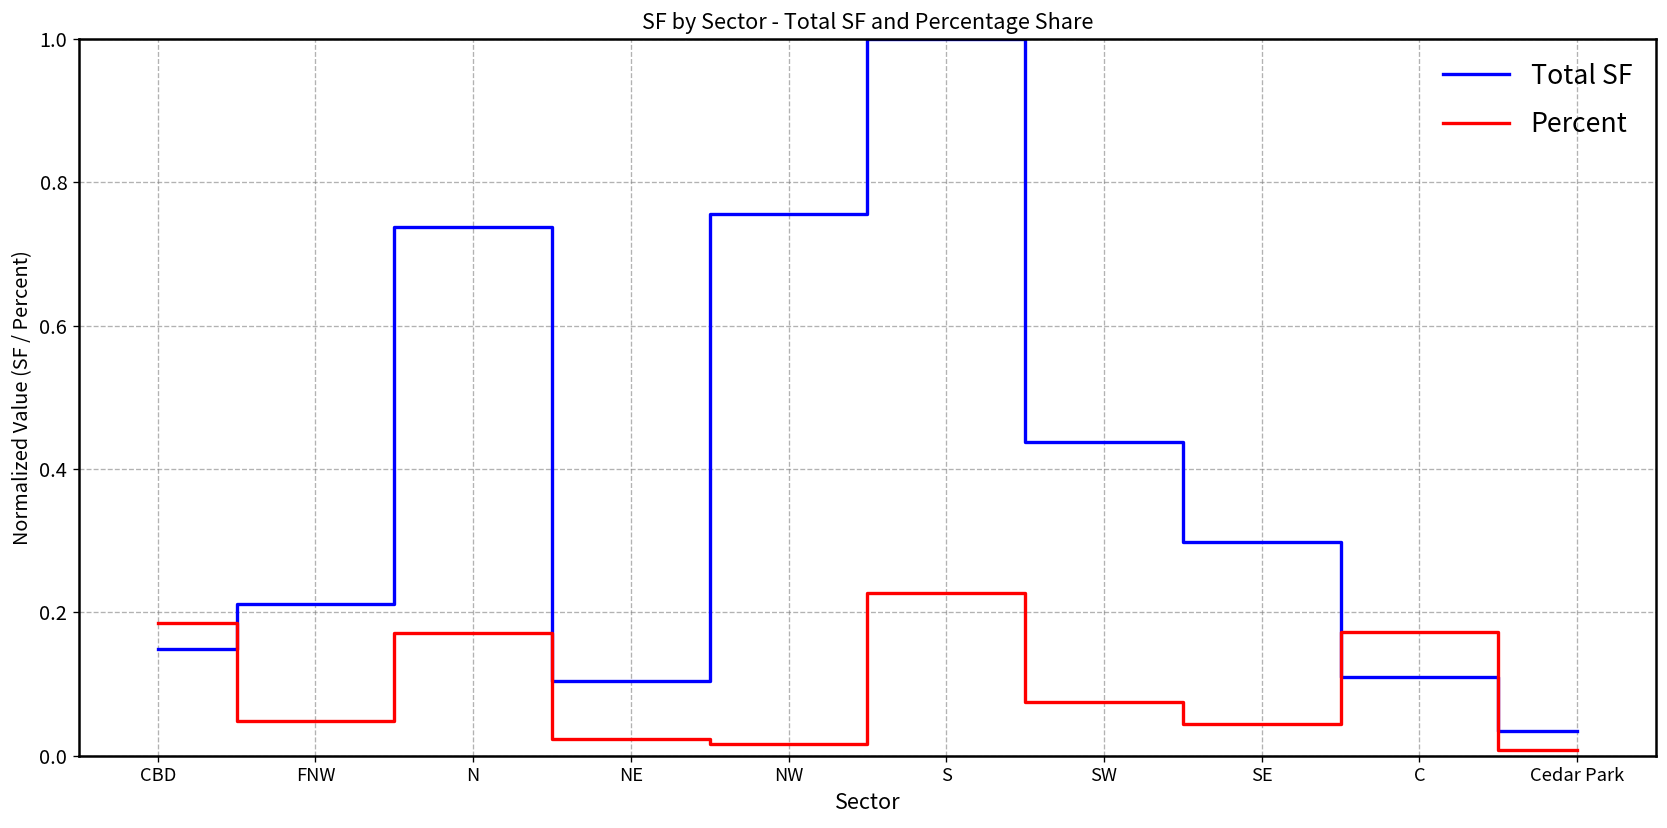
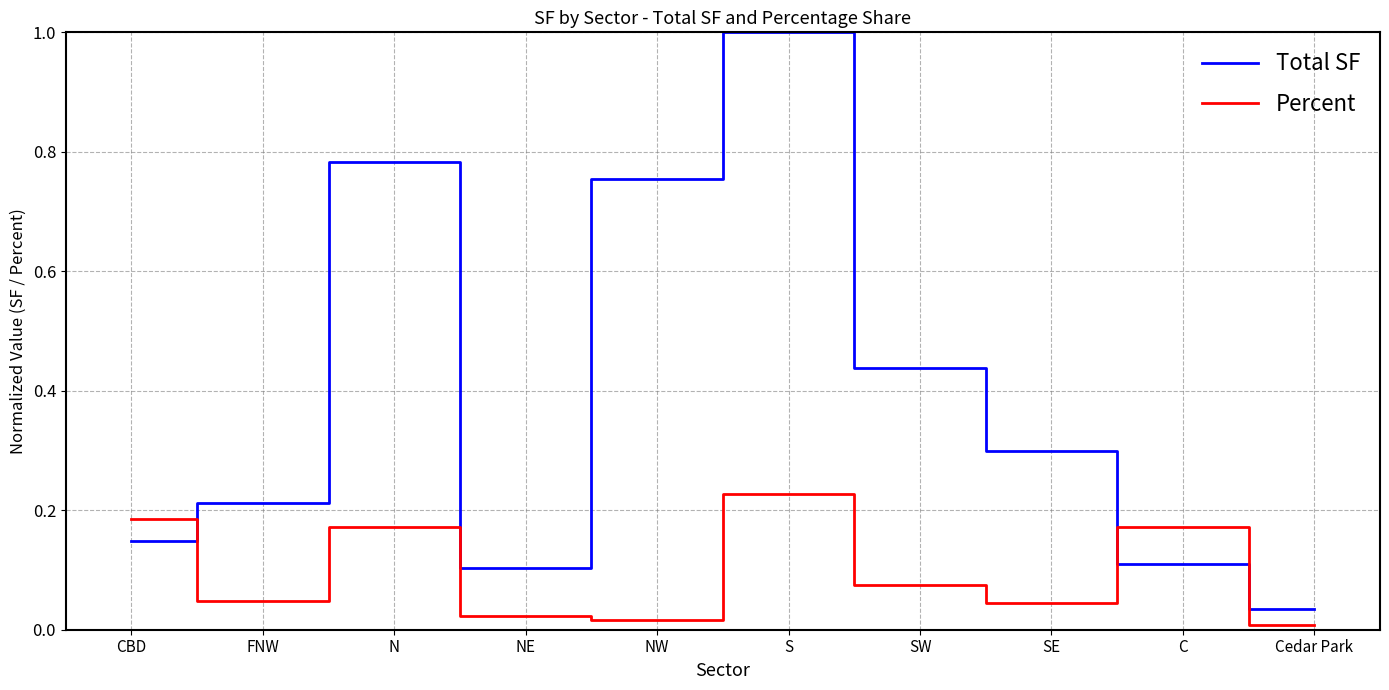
  {
    "Total SF": {
      "CBD": 0.15,
      "FNW": 0.21,
-     "N": 0.74,
+     "N": 0.78,
      "NE": 0.10,
      "NW": 0.76,
      "S": 1.00,
      "SW": 0.44,
      "SE": 0.30,
      "C": 0.11,
      "Cedar Park": 0.03
    },
    "Percent": {
      "CBD": 0.19,
      "FNW": 0.05,
      "N": 0.17,
      "NE": 0.02,
      "NW": 0.02,
      "S": 0.23,
      "SW": 0.08,
      "SE": 0.04,
      "C": 0.17,
      "Cedar Park": 0.01
    }
  }
